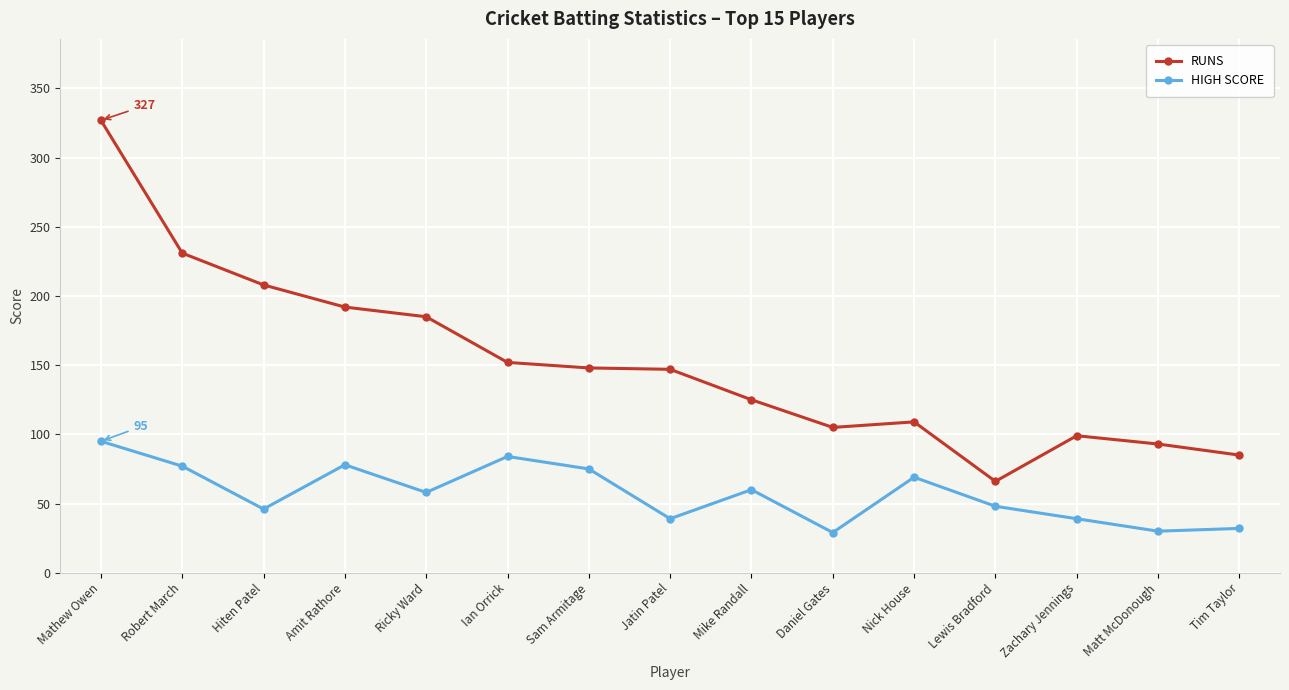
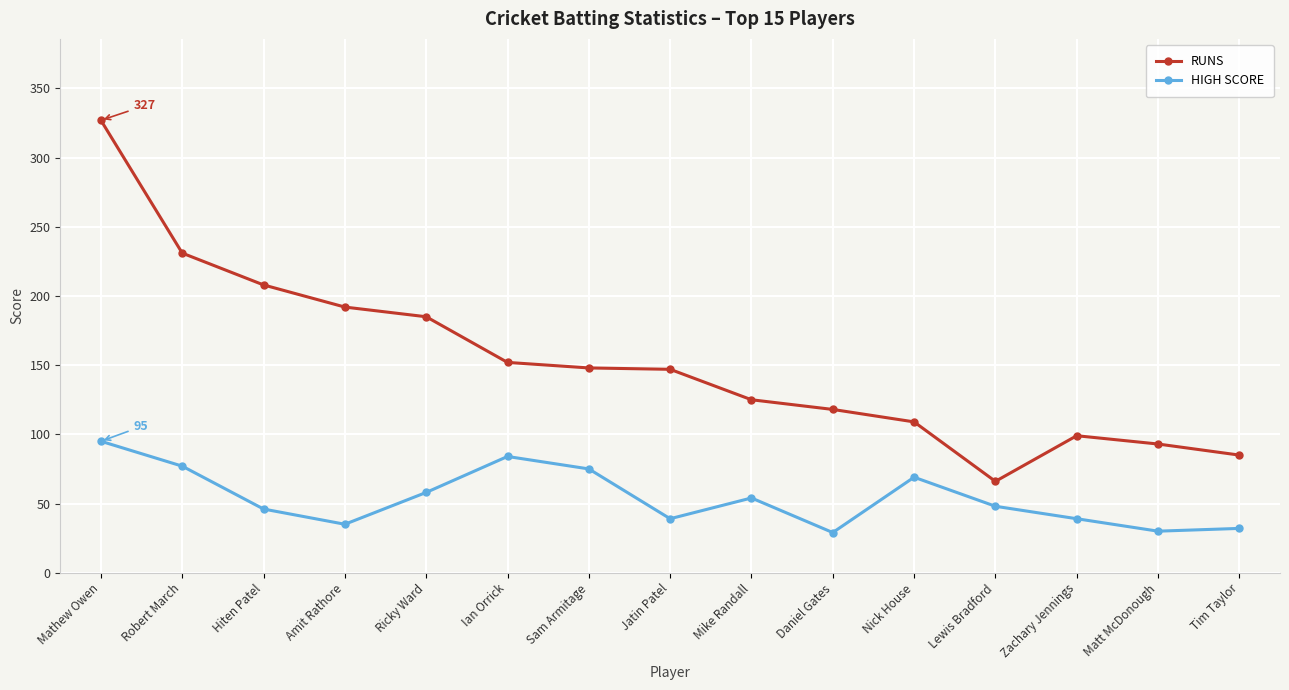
  {
    "RUNS": {
      "Robert March": 231,
      "Hiten Patel": 208,
      "Amit Rathore": 192,
      "Ricky Ward": 185,
      "Ian Orrick": 152,
      "Sam Armitage": 148,
      "Jatin Patel": 147,
      "Mike Randall": 125,
-     "Daniel Gates": 105,
+     "Daniel Gates": 118,
      "Nick House": 109,
      "Lewis Bradford": 66,
      "Zachary Jennings": 99,
      "Matt McDonough": 93,
      "Tim Taylor": 85
    },
    "HIGH SCORE": {
      "Robert March": 77,
      "Hiten Patel": 46,
-     "Amit Rathore": 78,
+     "Amit Rathore": 35,
      "Ricky Ward": 58,
      "Ian Orrick": 84,
      "Sam Armitage": 75,
      "Jatin Patel": 39,
-     "Mike Randall": 60,
+     "Mike Randall": 54,
      "Daniel Gates": 29,
      "Nick House": 69,
      "Lewis Bradford": 48,
      "Zachary Jennings": 39,
      "Matt McDonough": 30,
      "Tim Taylor": 32
    }
  }
